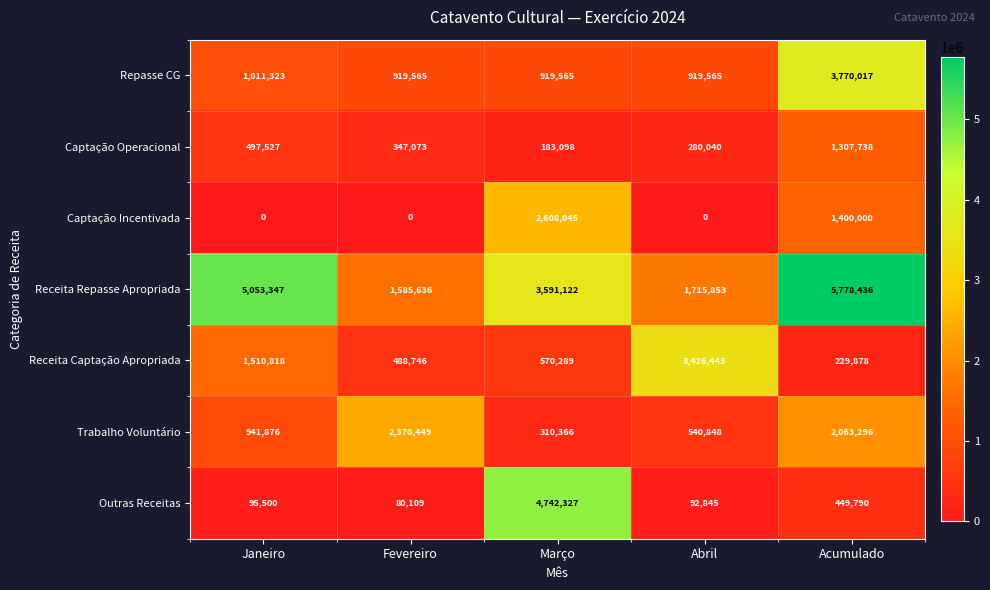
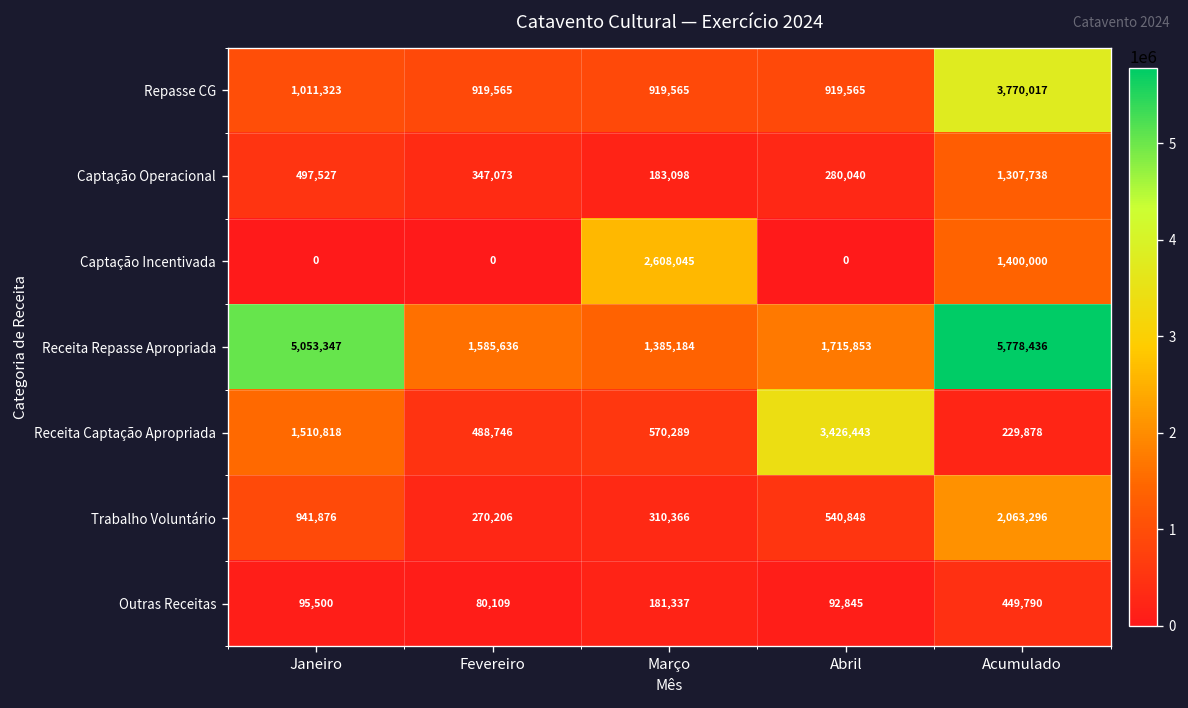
  {
    "Repasse CG": {
      "Janeiro": "1,011,323",
      "Fevereiro": "919,565",
      "Março": "919,565",
      "Abril": "919,565",
      "Acumulado": "3,770,017"
    },
    "Captação Operacional": {
      "Janeiro": "497,527",
      "Fevereiro": "347,073",
      "Março": "183,098",
      "Abril": "280,040",
      "Acumulado": "1,307,738"
    },
    "Captação Incentivada": {
      "Janeiro": "0",
      "Fevereiro": "0",
      "Março": "2,608,045",
      "Abril": "0",
      "Acumulado": "1,400,000"
    },
    "Receita Repasse Apropriada": {
      "Janeiro": "5,053,347",
      "Fevereiro": "1,585,636",
-     "Março": "3,591,122",
+     "Março": "1,385,184",
      "Abril": "1,715,853",
      "Acumulado": "5,778,436"
    },
    "Receita Captação Apropriada": {
      "Janeiro": "1,510,818",
      "Fevereiro": "488,746",
      "Março": "570,289",
      "Abril": "3,426,443",
      "Acumulado": "229,878"
    },
    "Trabalho Voluntário": {
      "Janeiro": "941,876",
-     "Fevereiro": "2,370,449",
+     "Fevereiro": "270,206",
      "Março": "310,366",
      "Abril": "540,848",
      "Acumulado": "2,063,296"
    },
    "Outras Receitas": {
      "Janeiro": "95,500",
      "Fevereiro": "80,109",
-     "Março": "4,742,327",
+     "Março": "181,337",
      "Abril": "92,845",
      "Acumulado": "449,790"
    }
  }
